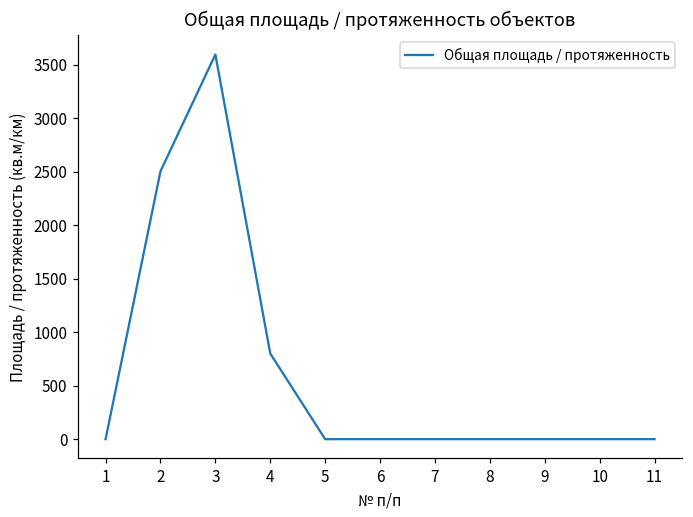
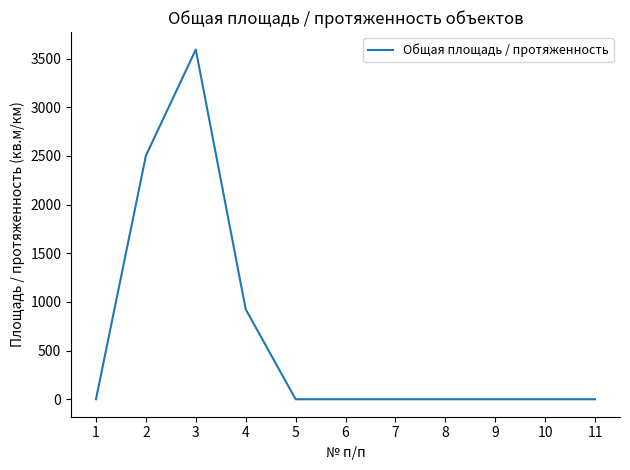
  {
    "1": 0,
    "2": 2500,
    "3": 3600,
-   "4": 800,
+   "4": 900,
    "5": 0,
    "6": 0,
    "7": 0,
    "8": 0,
    "9": 0,
    "10": 0,
    "11": 0
  }
